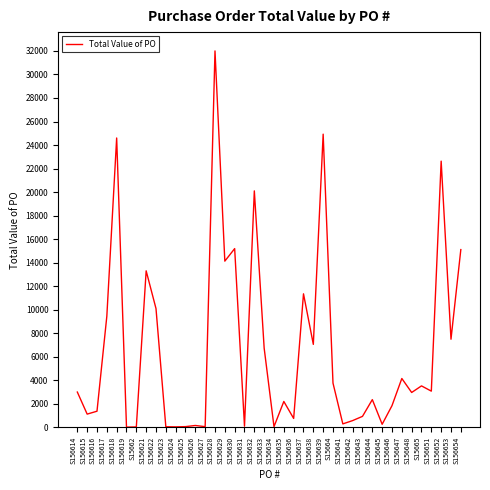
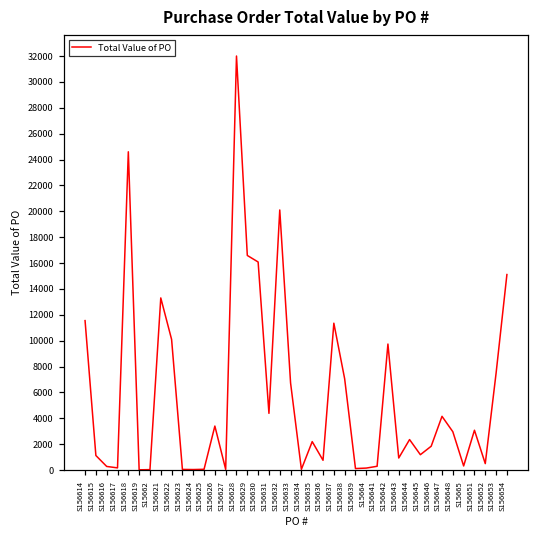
  {
-   "S156614": 3000,
+   "S156614": 11600,
    "S156615": 1100,
-   "S156616": 1400,
-   "S156617": 9400,
+   "S156616": 300,
+   "S156617": 200,
    "S156618": 24600,
    "S156619": 0,
    "S15662": 0,
    "S156621": 13300,
    "S156622": 10100,
    "S156623": 100,
    "S156624": 0,
    "S156625": 100,
-   "S156626": 200,
+   "S156626": 3400,
    "S156627": 100,
    "S156628": 32000,
-   "S156629": 14100,
-   "S156630": 15200,
-   "S156631": 100,
+   "S156629": 16600,
+   "S156630": 16100,
+   "S156631": 4400,
    "S156632": 20100,
    "S156633": 6700,
    "S156634": 100,
    "S156635": 2200,
    "S156636": 800,
    "S156637": 11400,
    "S156638": 7100,
-   "S156639": 24900,
-   "S15664": 3800,
+   "S156639": 100,
+   "S15664": 200,
    "S156641": 300,
-   "S156642": 600,
+   "S156642": 9700,
    "S156643": 900,
    "S156644": 2400,
-   "S156645": 300,
+   "S156645": 1200,
    "S156646": 1800,
    "S156647": 4200,
    "S156648": 3000,
-   "S15665": 3500,
+   "S15665": 300,
    "S156651": 3100,
-   "S156652": 22600,
+   "S156652": 500,
    "S156653": 7500,
    "S156654": 15100
  }
